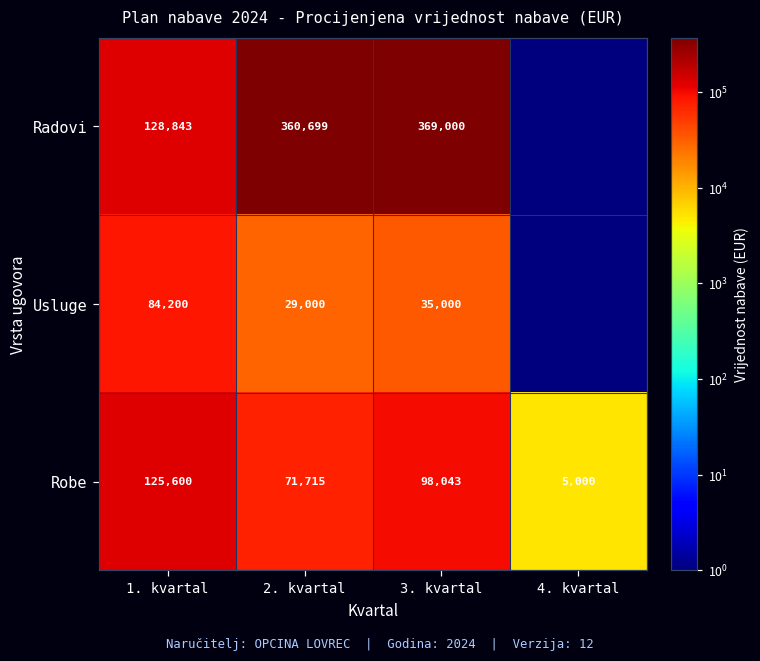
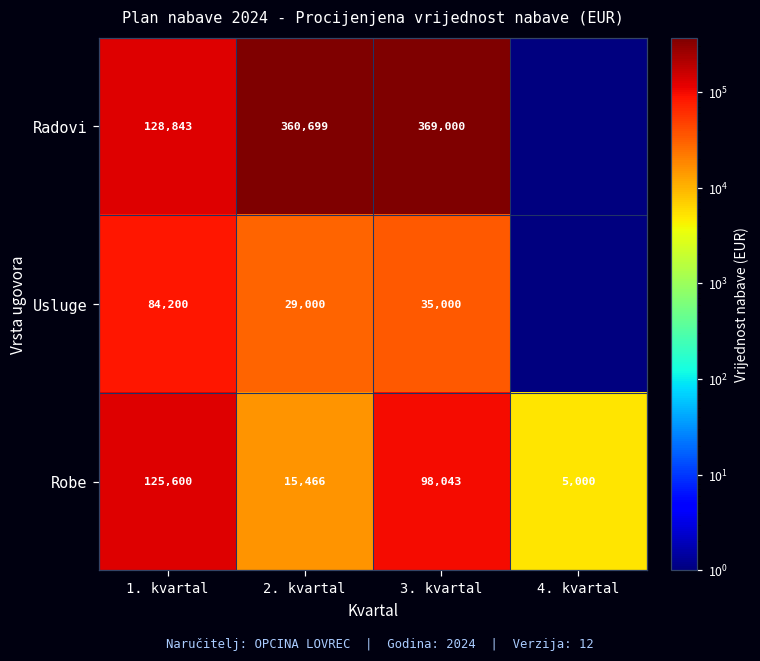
  {
    "Radovi": {
      "1. kvartal": "128,843",
      "2. kvartal": "360,699",
      "3. kvartal": "369,000"
    },
    "Usluge": {
      "1. kvartal": "84,200",
      "2. kvartal": "29,000",
      "3. kvartal": "35,000"
    },
    "Robe": {
      "1. kvartal": "125,600",
-     "2. kvartal": "71,715",
+     "2. kvartal": "15,466",
      "3. kvartal": "98,043",
      "4. kvartal": "5,000"
    }
  }
